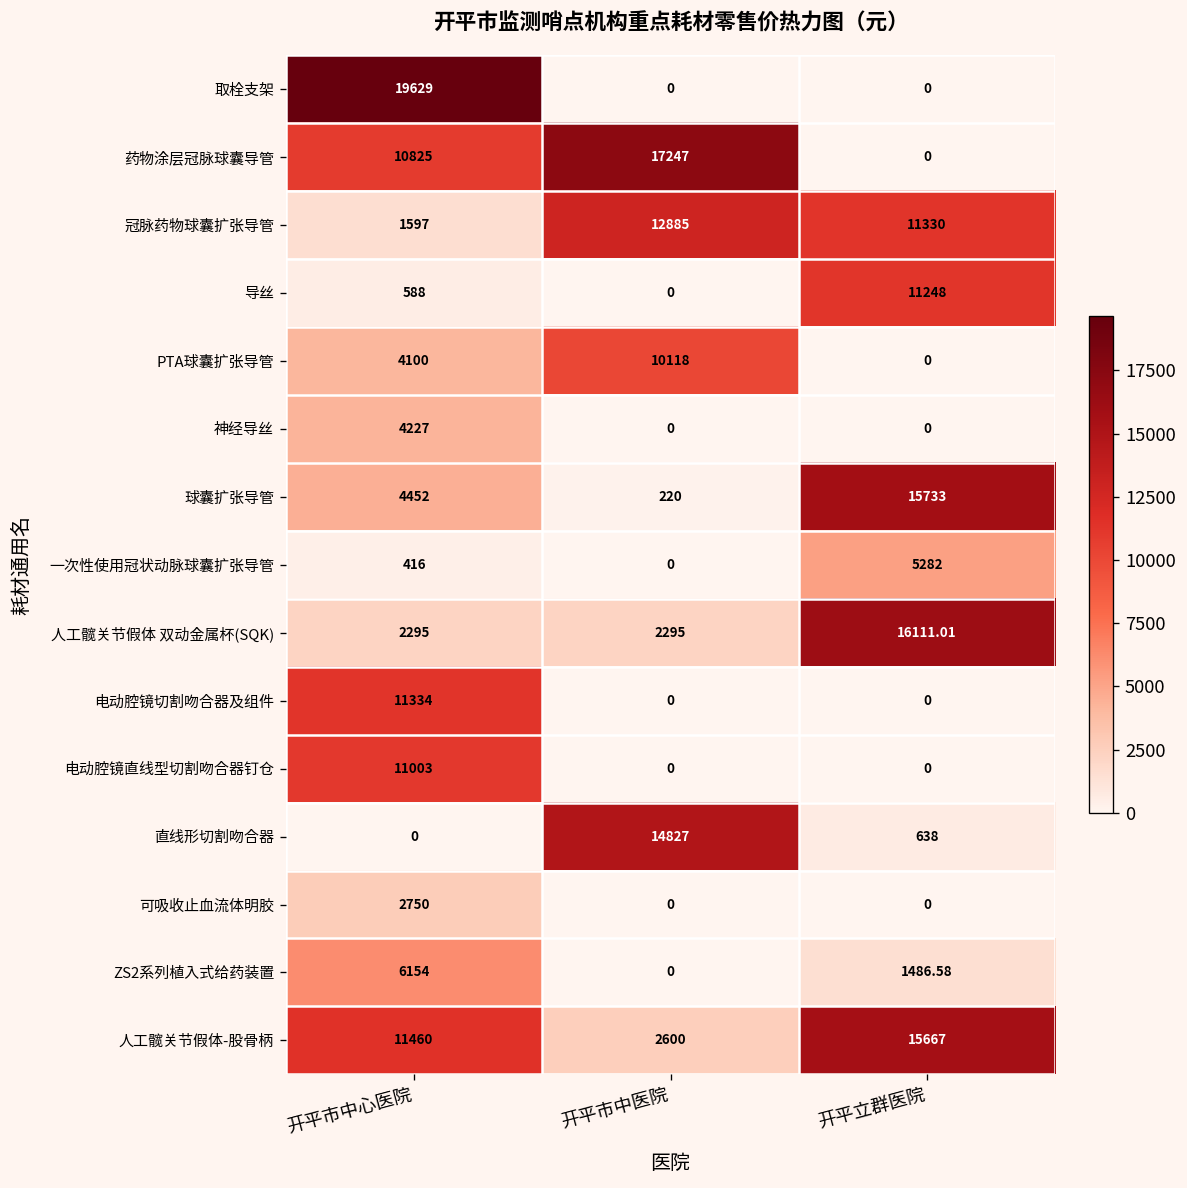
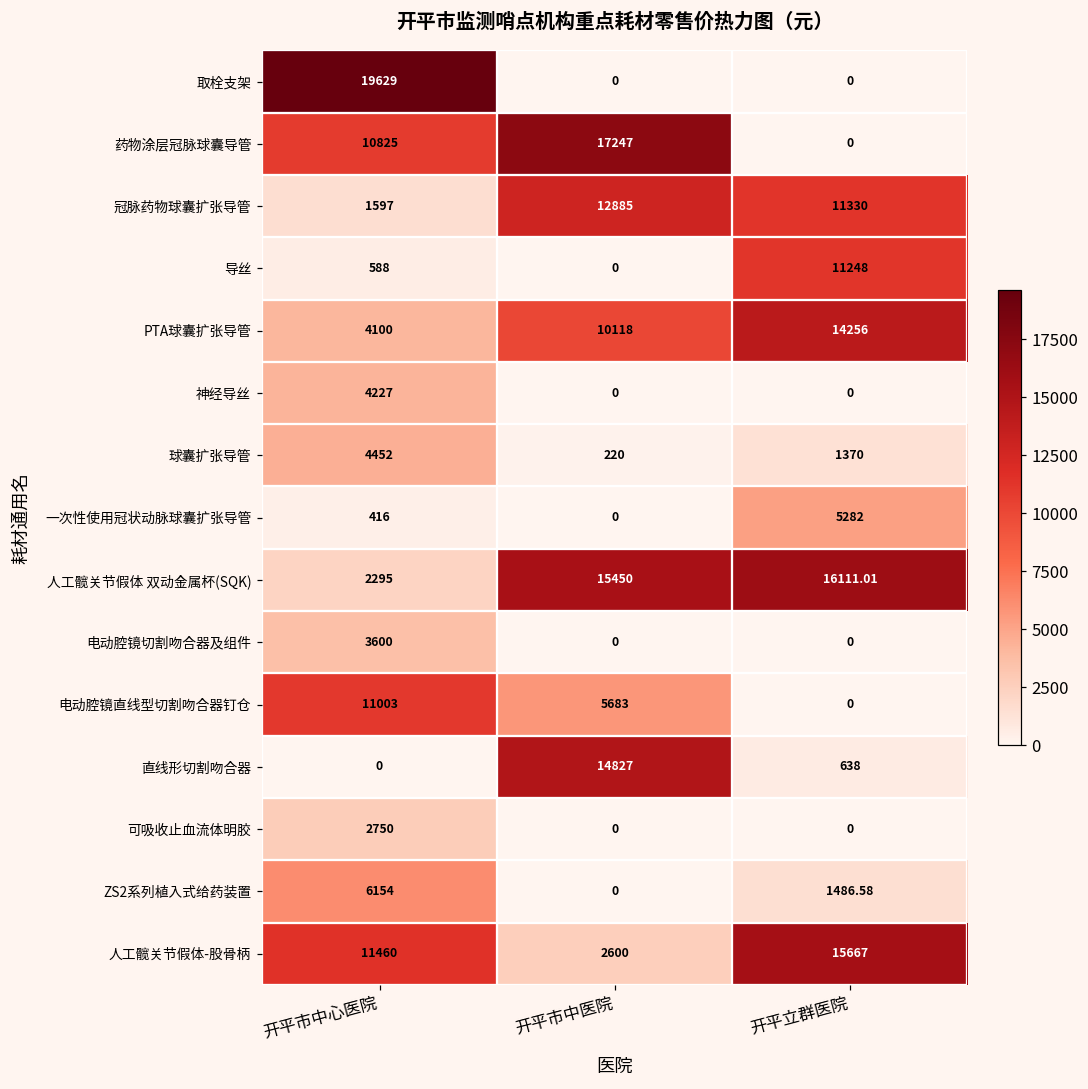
  {
    "取栓支架": {
      "开平市中心医院": 19629,
      "开平市中医院": 0,
      "开平立群医院": 0
    },
    "药物涂层冠脉球囊导管": {
      "开平市中心医院": 10825,
      "开平市中医院": 17247,
      "开平立群医院": 0
    },
    "冠脉药物球囊扩张导管": {
      "开平市中心医院": 1597,
      "开平市中医院": 12885,
      "开平立群医院": 11330
    },
    "导丝": {
      "开平市中心医院": 588,
      "开平市中医院": 0,
      "开平立群医院": 11248
    },
    "PTA球囊扩张导管": {
      "开平市中心医院": 4100,
      "开平市中医院": 10118,
-     "开平立群医院": 0
+     "开平立群医院": 14256
    },
    "神经导丝": {
      "开平市中心医院": 4227,
      "开平市中医院": 0,
      "开平立群医院": 0
    },
    "球囊扩张导管": {
      "开平市中心医院": 4452,
      "开平市中医院": 220,
-     "开平立群医院": 15733
+     "开平立群医院": 1370
    },
    "一次性使用冠状动脉球囊扩张导管": {
      "开平市中心医院": 416,
      "开平市中医院": 0,
      "开平立群医院": 5282
    },
    "人工髋关节假体 双动金属杯(SQK)": {
      "开平市中心医院": 2295,
-     "开平市中医院": 2295,
+     "开平市中医院": 15450,
      "开平立群医院": 16111.01
    },
    "电动腔镜切割吻合器及组件": {
-     "开平市中心医院": 11334,
+     "开平市中心医院": 3600,
      "开平市中医院": 0,
      "开平立群医院": 0
    },
    "电动腔镜直线型切割吻合器钉仓": {
      "开平市中心医院": 11003,
-     "开平市中医院": 0,
+     "开平市中医院": 5683,
      "开平立群医院": 0
    },
    "直线形切割吻合器": {
      "开平市中心医院": 0,
      "开平市中医院": 14827,
      "开平立群医院": 638
    },
    "可吸收止血流体明胶": {
      "开平市中心医院": 2750,
      "开平市中医院": 0,
      "开平立群医院": 0
    },
    "ZS2系列植入式给药装置": {
      "开平市中心医院": 6154,
      "开平市中医院": 0,
      "开平立群医院": 1486.58
    },
    "人工髋关节假体-股骨柄": {
      "开平市中心医院": 11460,
      "开平市中医院": 2600,
      "开平立群医院": 15667
    }
  }
